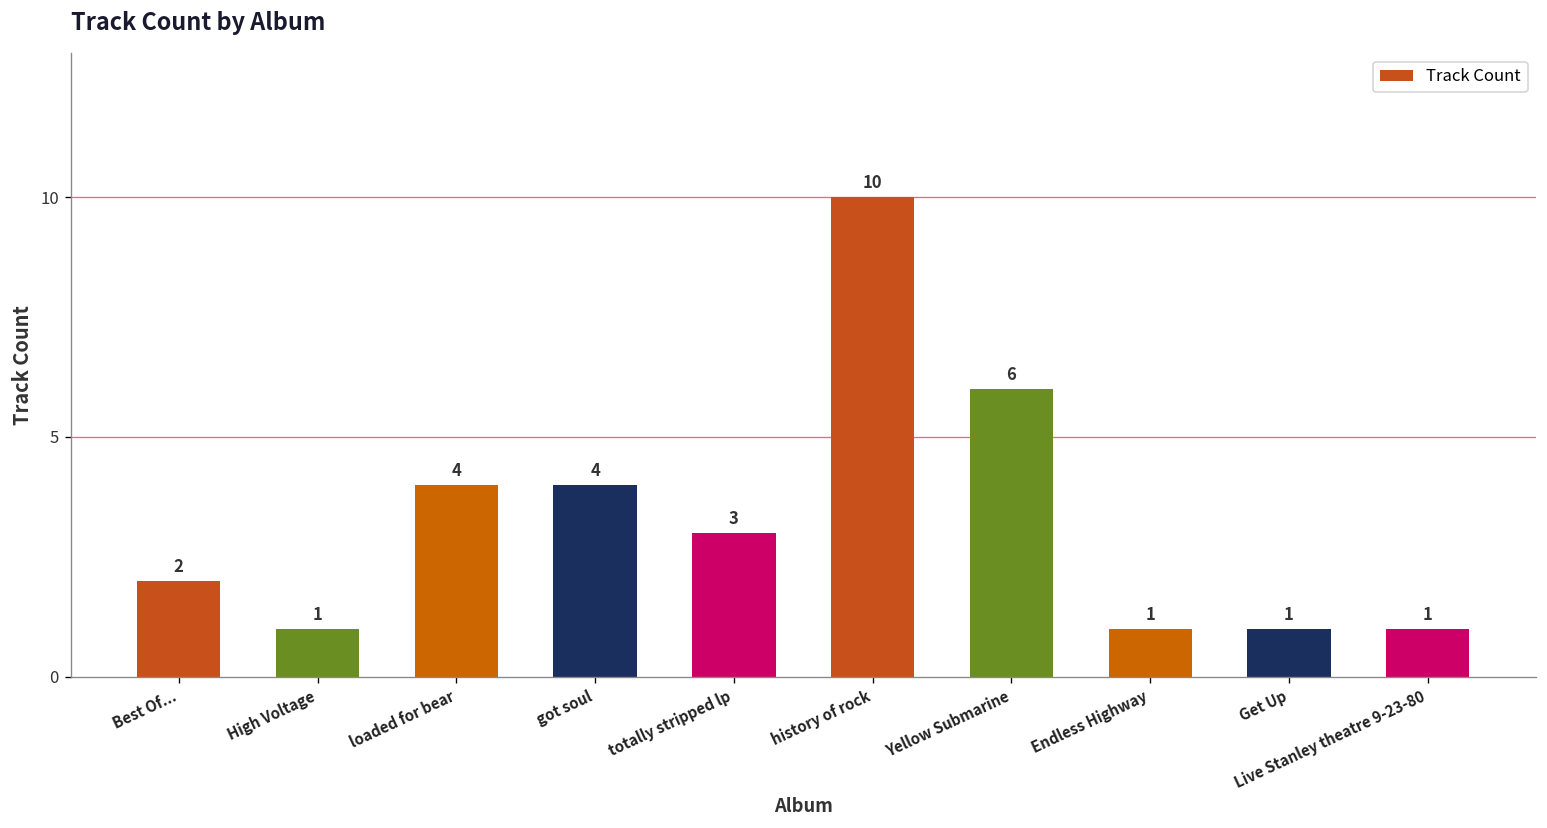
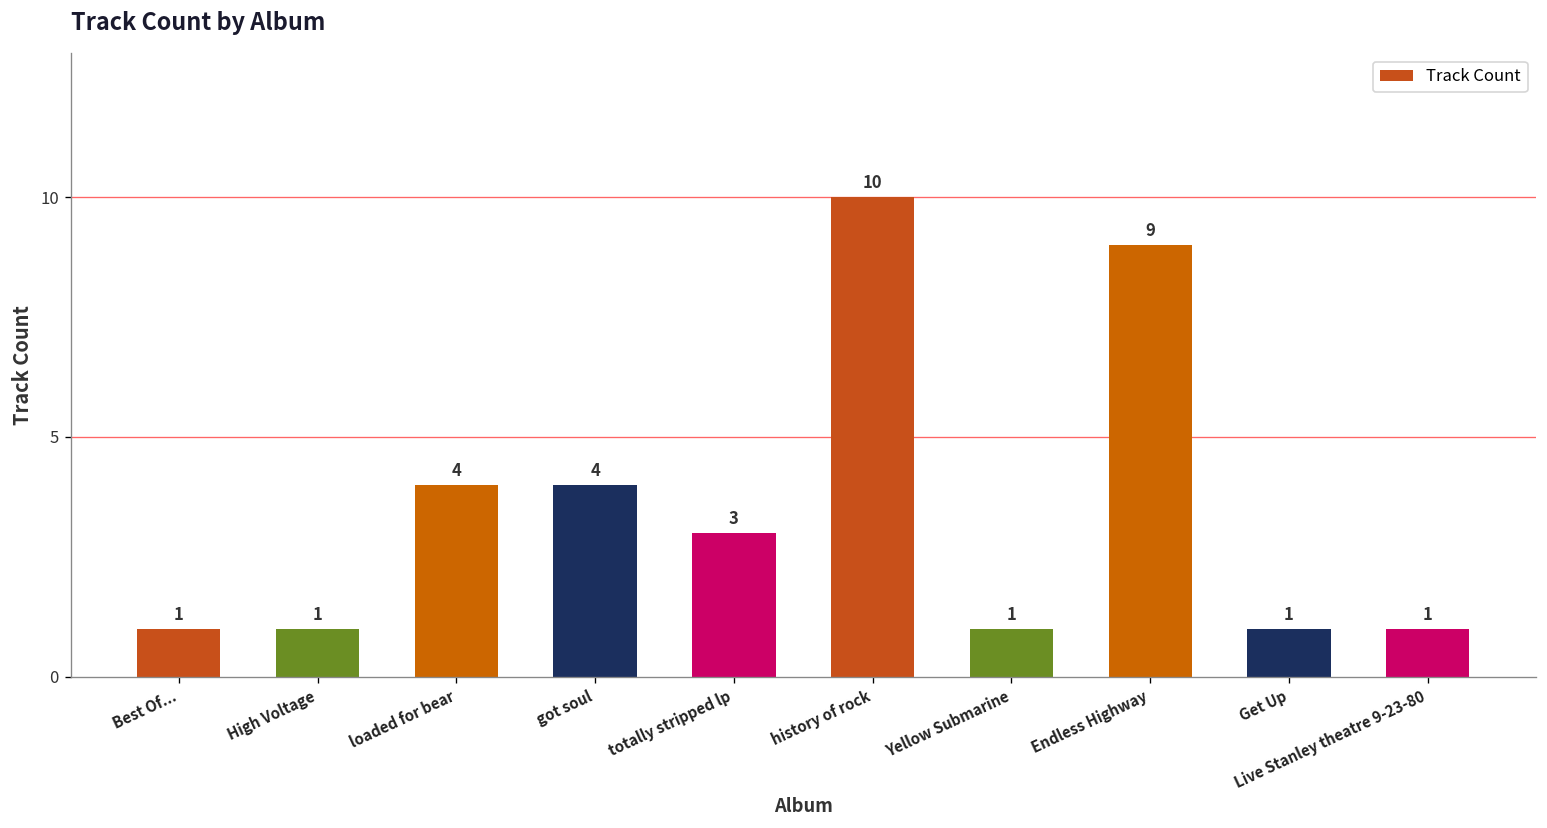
  {
-   "Best Of...": 2,
+   "Best Of...": 1,
    "High Voltage": 1,
    "loaded for bear": 4,
    "got soul": 4,
    "totally stripped lp": 3,
    "history of rock": 10,
-   "Yellow Submarine": 6,
-   "Endless Highway": 1,
+   "Yellow Submarine": 1,
+   "Endless Highway": 9,
    "Get Up": 1,
    "Live Stanley theatre 9-23-80": 1
  }
